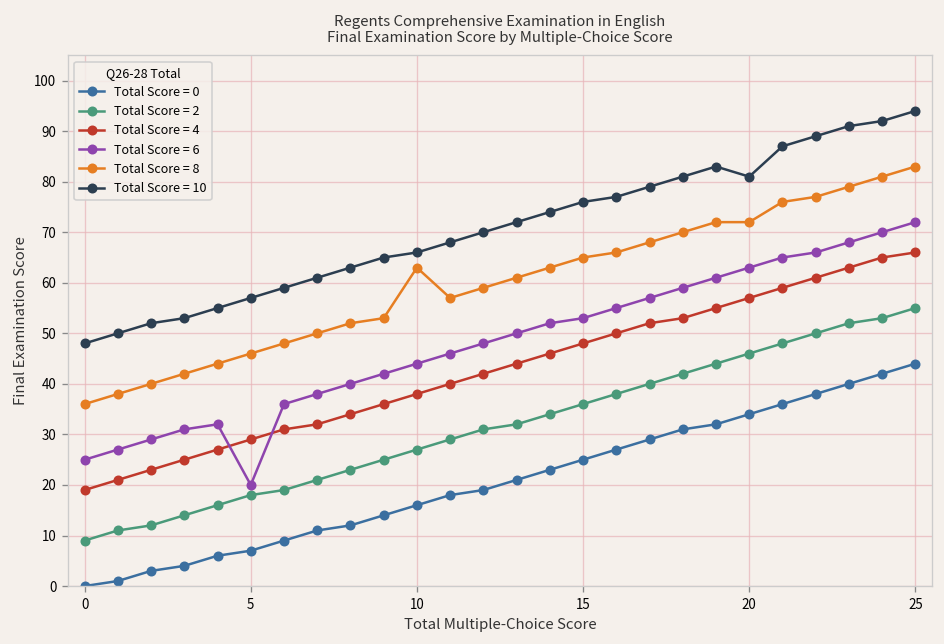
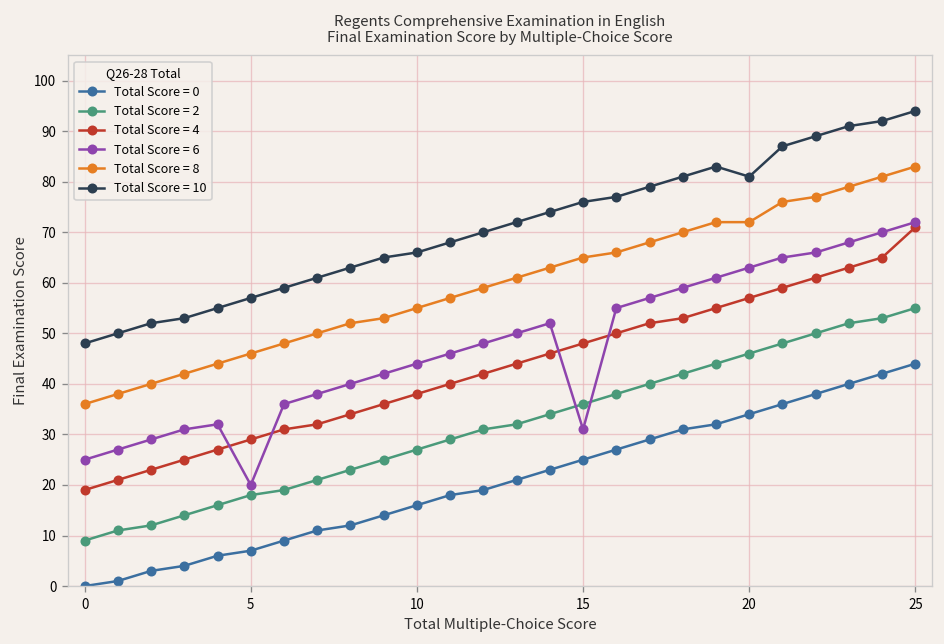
  {
    "Total Score = 4": {
      "0": 19,
      "5": 29,
      "10": 38,
      "15": 48,
      "20": 57,
-     "25": 66
+     "25": 71
    },
    "Total Score = 6": {
      "0": 25,
      "5": 20,
      "10": 44,
-     "15": 53,
+     "15": 31,
      "20": 63,
      "25": 72
    },
    "Total Score = 8": {
      "0": 36,
      "5": 46,
-     "10": 63,
+     "10": 55,
      "15": 65,
      "20": 72,
      "25": 83
    },
    "Total Score = 10": {
      "0": 48,
      "5": 57,
      "10": 66,
      "15": 76,
      "20": 81,
      "25": 94
    }
  }
